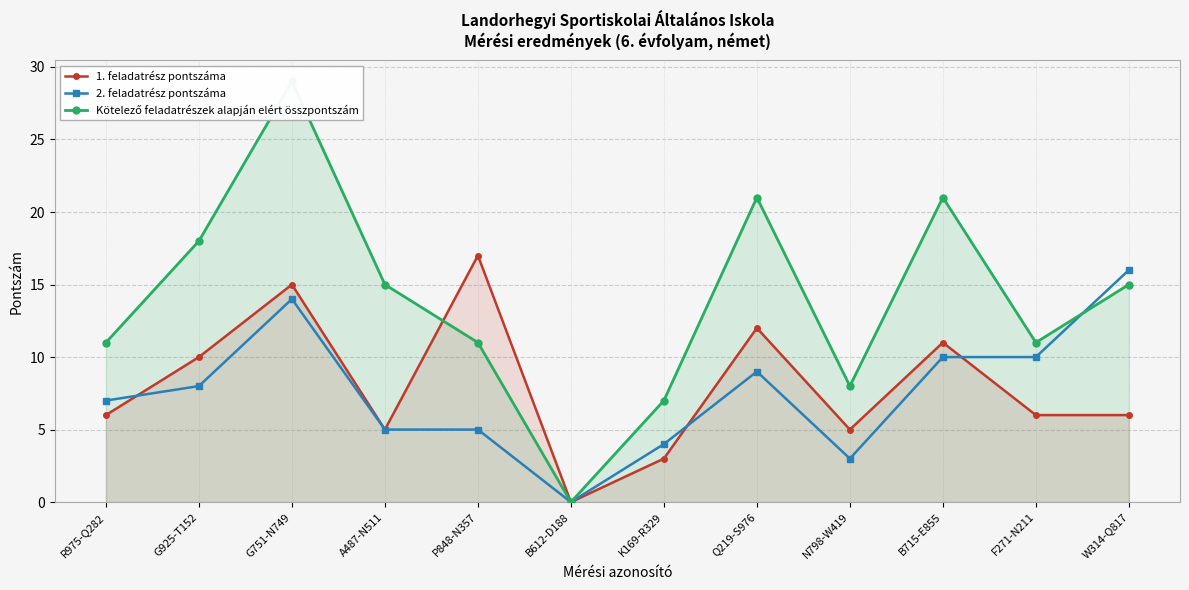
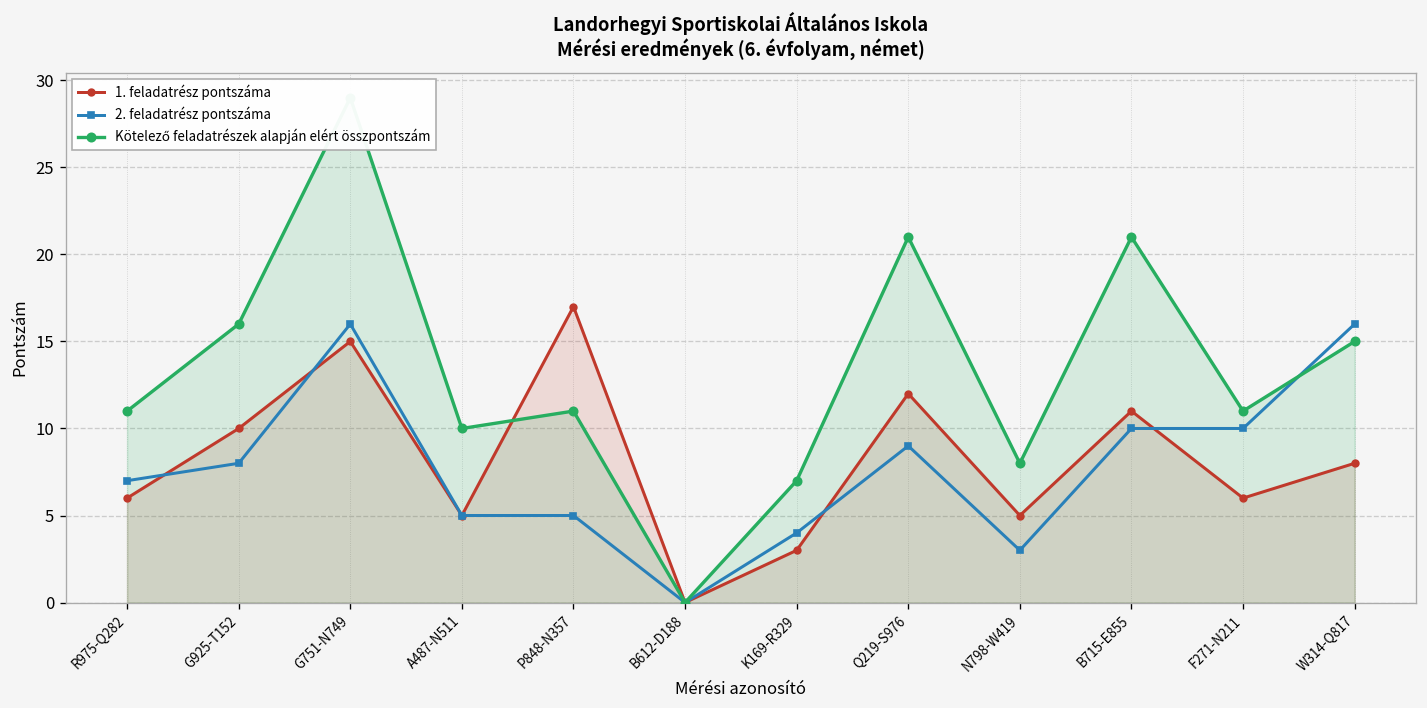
  {
    "1. feladatrész pontszáma": {
      "R975-Q282": 6,
      "G925-T152": 10,
      "G751-N749": 15,
      "P848-N357": 17,
      "K169-R329": 3,
      "Q219-S976": 12,
      "N798-W419": 5,
      "B715-E855": 11,
      "F271-N211": 6,
-     "W314-Q817": 6
+     "W314-Q817": 8
    },
    "2. feladatrész pontszáma": {
      "R975-Q282": 7,
      "G925-T152": 8,
-     "G751-N749": 14,
+     "G751-N749": 16,
      "P848-N357": 5,
      "K169-R329": 4,
      "Q219-S976": 9,
      "N798-W419": 3,
      "B715-E855": 10,
      "F271-N211": 10,
      "W314-Q817": 16
    },
    "Kötelező feladatrészek alapján elért összpontszám": {
      "R975-Q282": 11,
-     "G925-T152": 18,
-     "A487-N511": 15,
+     "G925-T152": 16,
+     "A487-N511": 10,
      "P848-N357": 11,
      "K169-R329": 7,
      "Q219-S976": 21,
      "N798-W419": 8,
      "B715-E855": 21,
      "F271-N211": 11,
      "W314-Q817": 15
    }
  }
